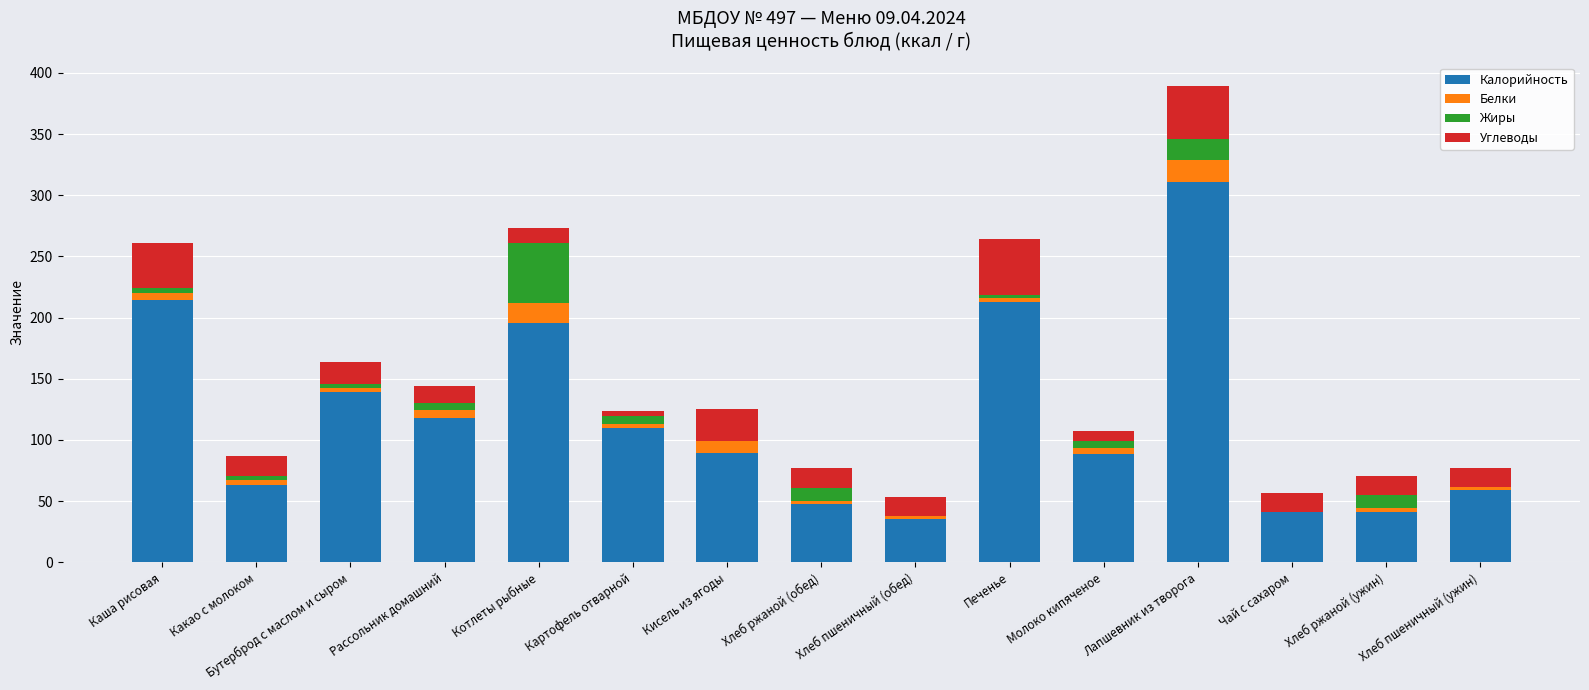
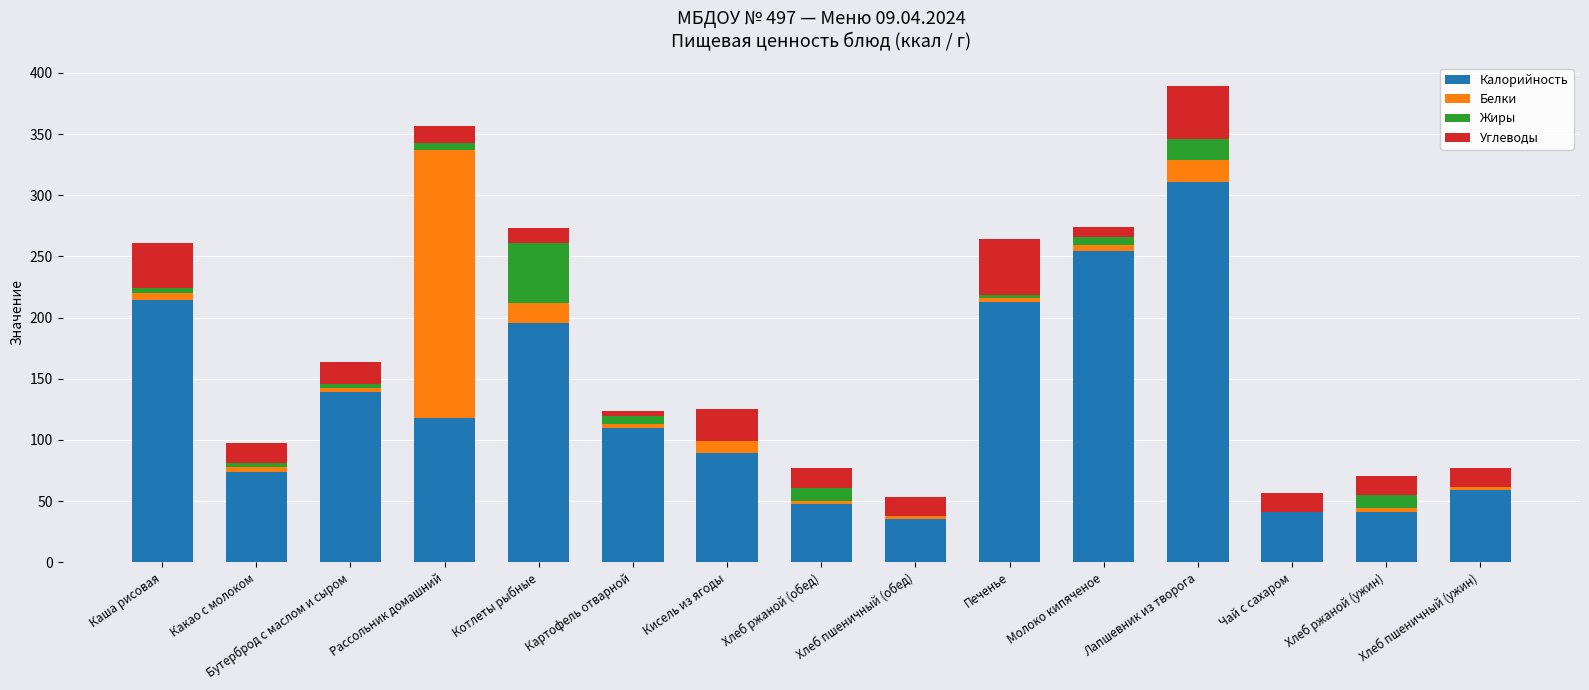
  {
    "Калорийность": {
      "Каша рисовая": 214,
-     "Какао с молоком": 63,
+     "Какао с молоком": 74,
      "Бутерброд с маслом и сыром": 140,
      "Рассольник домашний": 118,
      "Котлеты рыбные": 196,
      "Картофель отварной": 110,
      "Кисель из ягоды": 89,
      "Хлеб ржаной (обед)": 48,
      "Хлеб пшеничный (обед)": 36,
      "Печенье": 212,
-     "Молоко кипяченое": 88,
+     "Молоко кипяченое": 255,
      "Лапшевник из творога": 311,
      "Чай с сахаром": 41,
      "Хлеб ржаной (ужин)": 41,
      "Хлеб пшеничный (ужин)": 59
    },
    "Белки": {
      "Каша рисовая": 6,
      "Какао с молоком": 4,
      "Бутерброд с маслом и сыром": 3,
-     "Рассольник домашний": 7,
+     "Рассольник домашний": 219,
      "Котлеты рыбные": 16,
      "Картофель отварной": 3,
      "Кисель из ягоды": 10,
      "Хлеб ржаной (обед)": 3,
      "Хлеб пшеничный (обед)": 2,
      "Печенье": 3,
      "Молоко кипяченое": 5,
      "Лапшевник из творога": 18,
      "Хлеб ржаной (ужин)": 3,
      "Хлеб пшеничный (ужин)": 2
    },
    "Жиры": {
      "Каша рисовая": 4,
      "Какао с молоком": 4,
      "Бутерброд с маслом и сыром": 4,
      "Рассольник домашний": 6,
      "Котлеты рыбные": 49,
      "Картофель отварной": 6,
      "Кисель из ягоды": 0,
      "Хлеб ржаной (обед)": 11,
      "Печенье": 3,
      "Молоко кипяченое": 6,
      "Лапшевник из творога": 17,
      "Хлеб ржаной (ужин)": 11
    },
    "Углеводы": {
      "Каша рисовая": 37,
      "Какао с молоком": 16,
      "Бутерброд с маслом и сыром": 17,
      "Рассольник домашний": 13,
      "Котлеты рыбные": 13,
      "Картофель отварной": 4,
      "Кисель из ягоды": 26,
      "Хлеб ржаной (обед)": 16,
      "Хлеб пшеничный (обед)": 15,
      "Печенье": 46,
      "Молоко кипяченое": 9,
      "Лапшевник из творога": 43,
      "Чай с сахаром": 15,
      "Хлеб ржаной (ужин)": 16,
      "Хлеб пшеничный (ужин)": 15
    }
  }
